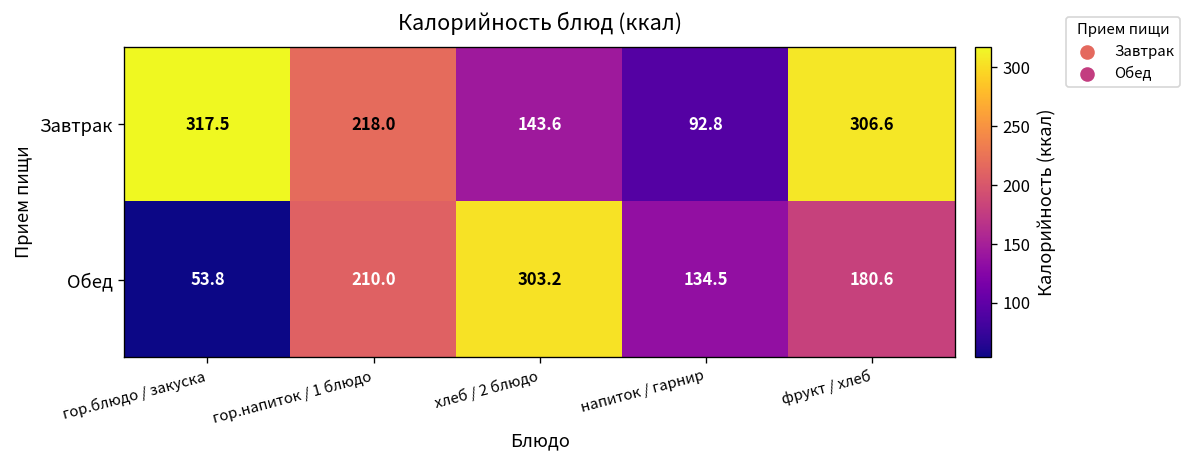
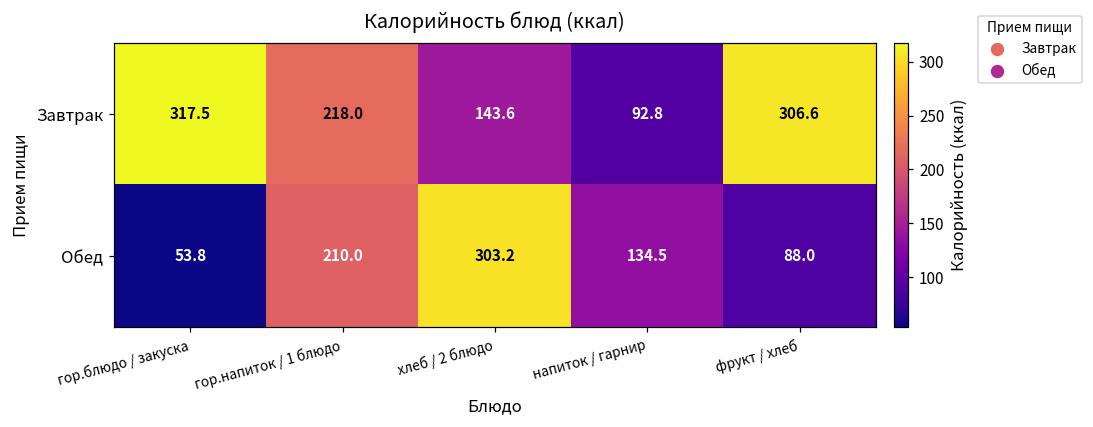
  {
    "Завтрак": {
      "гор.блюдо / закуска": 317.5,
      "гор.напиток / 1 блюдо": 218.0,
      "хлеб / 2 блюдо": 143.6,
      "напиток / гарнир": 92.8,
      "фрукт / хлеб": 306.6
    },
    "Обед": {
      "гор.блюдо / закуска": 53.8,
      "гор.напиток / 1 блюдо": 210.0,
      "хлеб / 2 блюдо": 303.2,
      "напиток / гарнир": 134.5,
-     "фрукт / хлеб": 180.6
+     "фрукт / хлеб": 88.0
    }
  }
